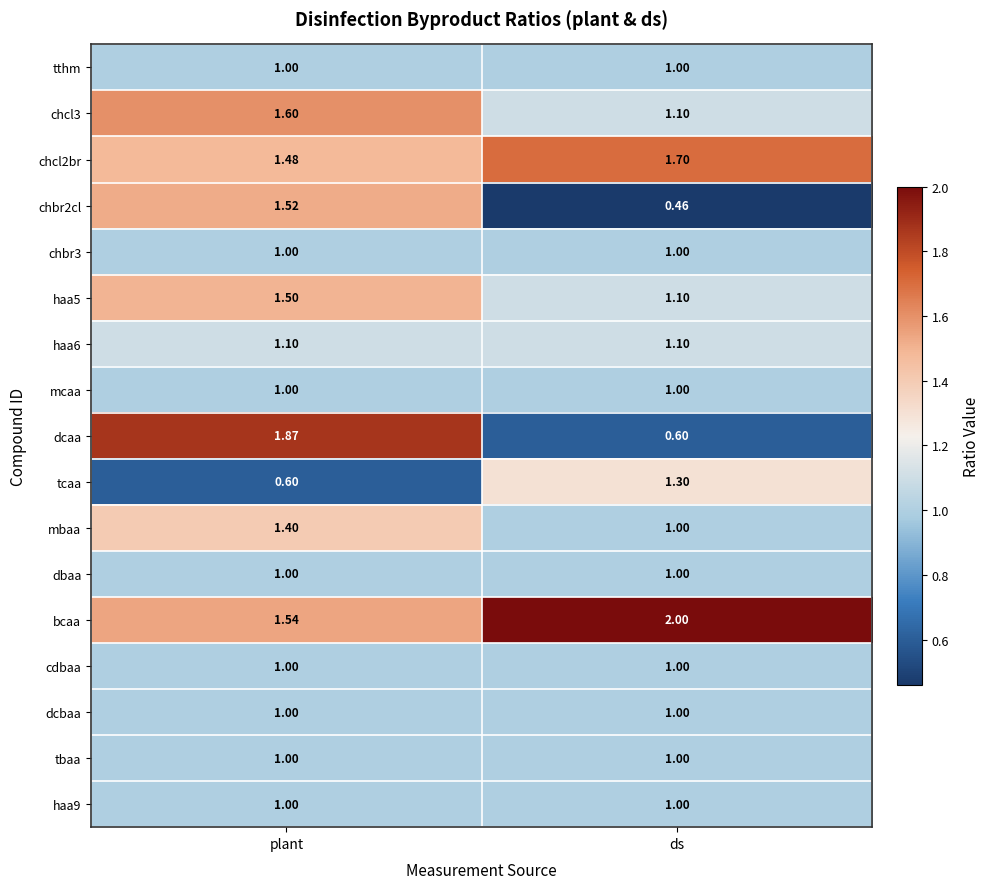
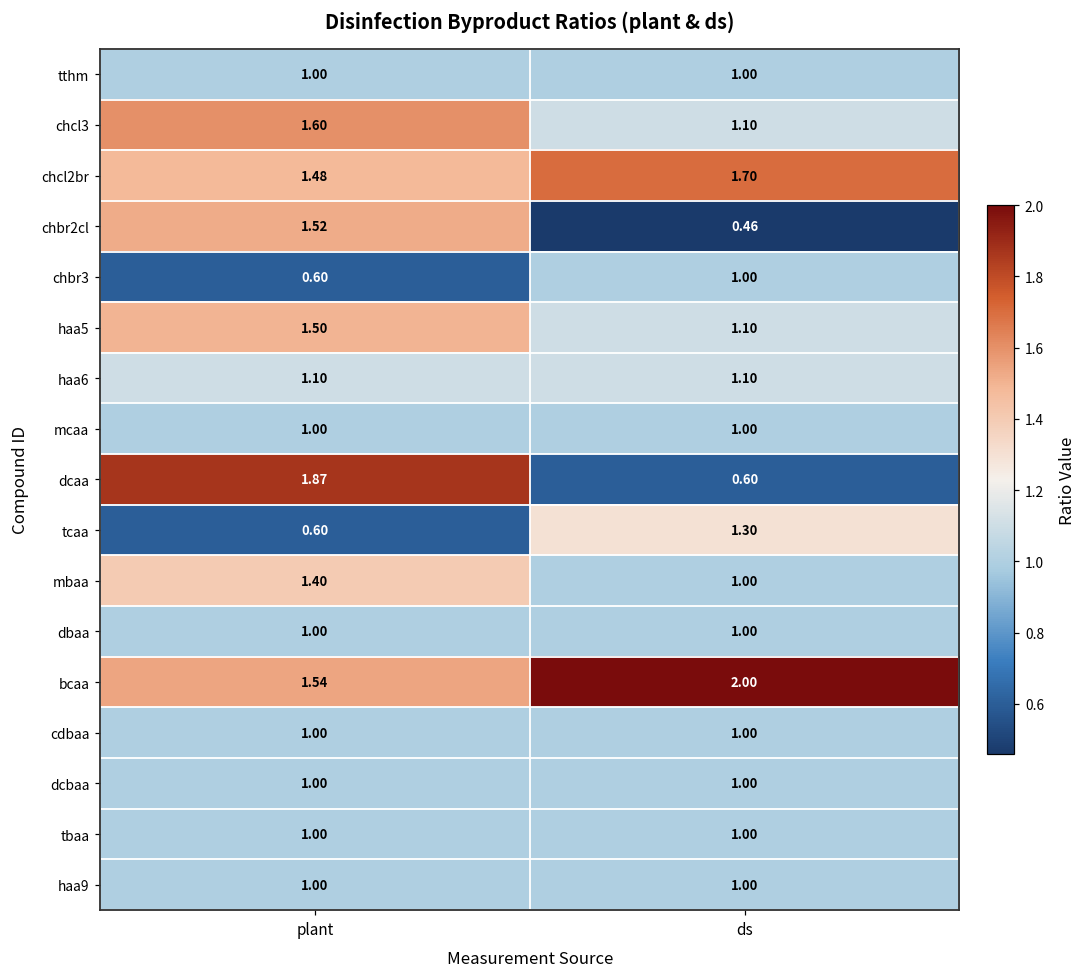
  {
    "tthm": {
      "plant": 1.00,
      "ds": 1.00
    },
    "chcl3": {
      "plant": 1.60,
      "ds": 1.10
    },
    "chcl2br": {
      "plant": 1.48,
      "ds": 1.70
    },
    "chbr2cl": {
      "plant": 1.52,
      "ds": 0.46
    },
    "chbr3": {
-     "plant": 1.00,
+     "plant": 0.60,
      "ds": 1.00
    },
    "haa5": {
      "plant": 1.50,
      "ds": 1.10
    },
    "haa6": {
      "plant": 1.10,
      "ds": 1.10
    },
    "mcaa": {
      "plant": 1.00,
      "ds": 1.00
    },
    "dcaa": {
      "plant": 1.87,
      "ds": 0.60
    },
    "tcaa": {
      "plant": 0.60,
      "ds": 1.30
    },
    "mbaa": {
      "plant": 1.40,
      "ds": 1.00
    },
    "dbaa": {
      "plant": 1.00,
      "ds": 1.00
    },
    "bcaa": {
      "plant": 1.54,
      "ds": 2.00
    },
    "cdbaa": {
      "plant": 1.00,
      "ds": 1.00
    },
    "dcbaa": {
      "plant": 1.00,
      "ds": 1.00
    },
    "tbaa": {
      "plant": 1.00,
      "ds": 1.00
    },
    "haa9": {
      "plant": 1.00,
      "ds": 1.00
    }
  }
